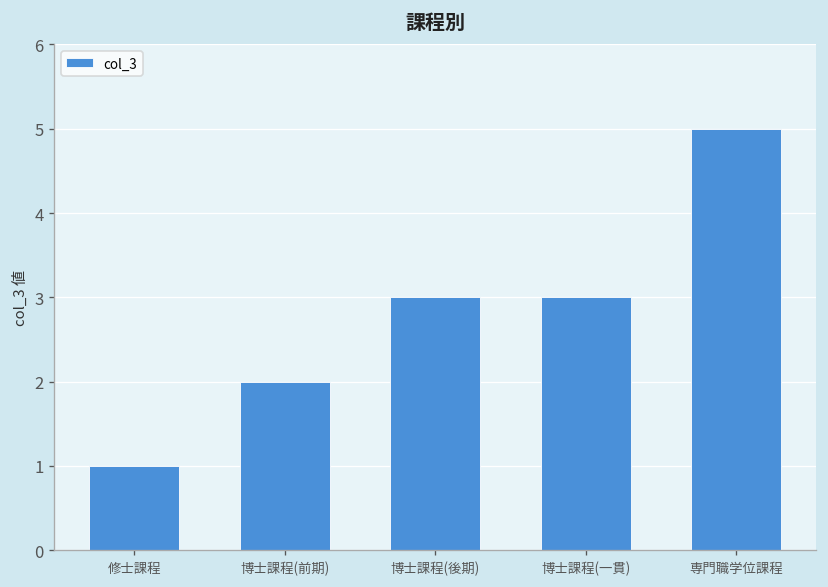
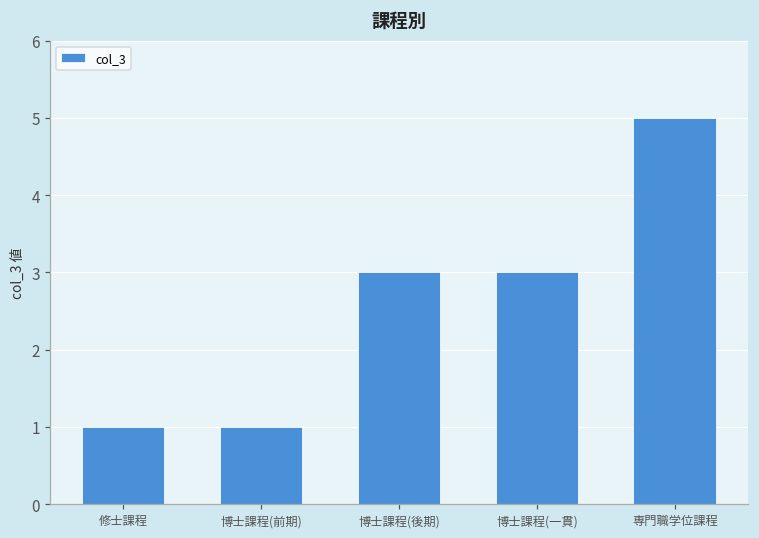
  {
    "修士課程": 1,
-   "博士課程(前期)": 2,
+   "博士課程(前期)": 1,
    "博士課程(後期)": 3,
    "博士課程(一貫)": 3,
    "専門職学位課程": 5
  }
